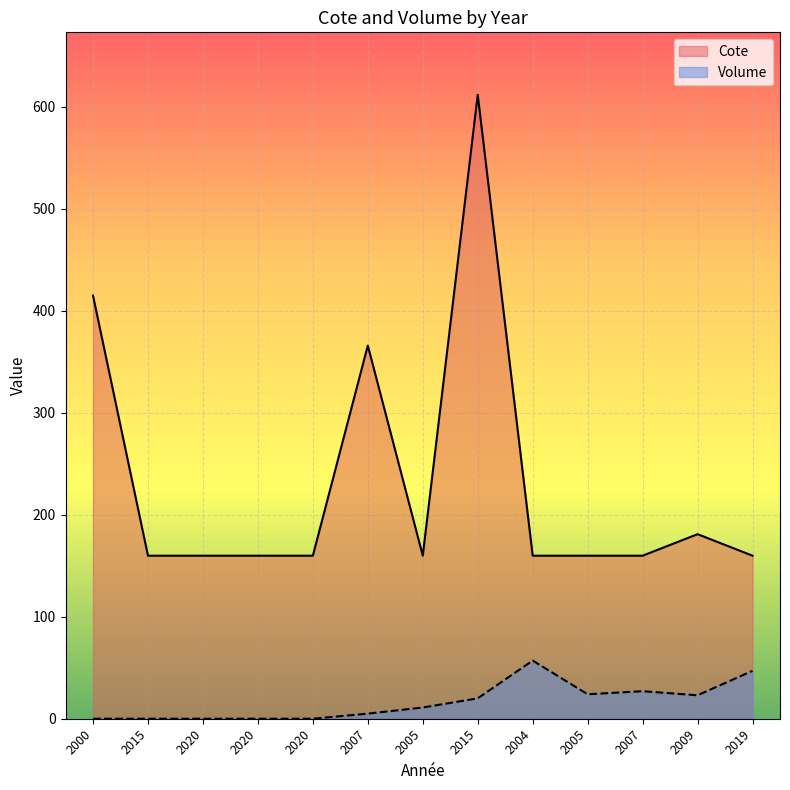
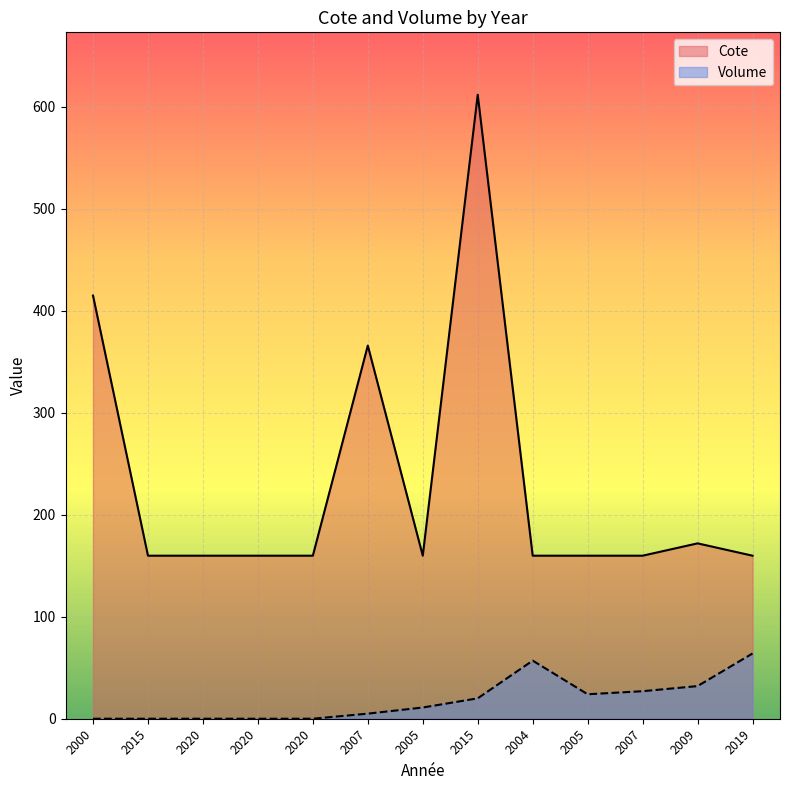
  {
    "Cote": {
      "2000": 415,
      "2004": 160,
-     "2009": 181,
+     "2009": 172,
      "2019": 160
    },
    "Volume": {
      "2000": 0,
      "2004": 57,
-     "2009": 23,
-     "2019": 47
+     "2009": 32,
+     "2019": 64
    }
  }
